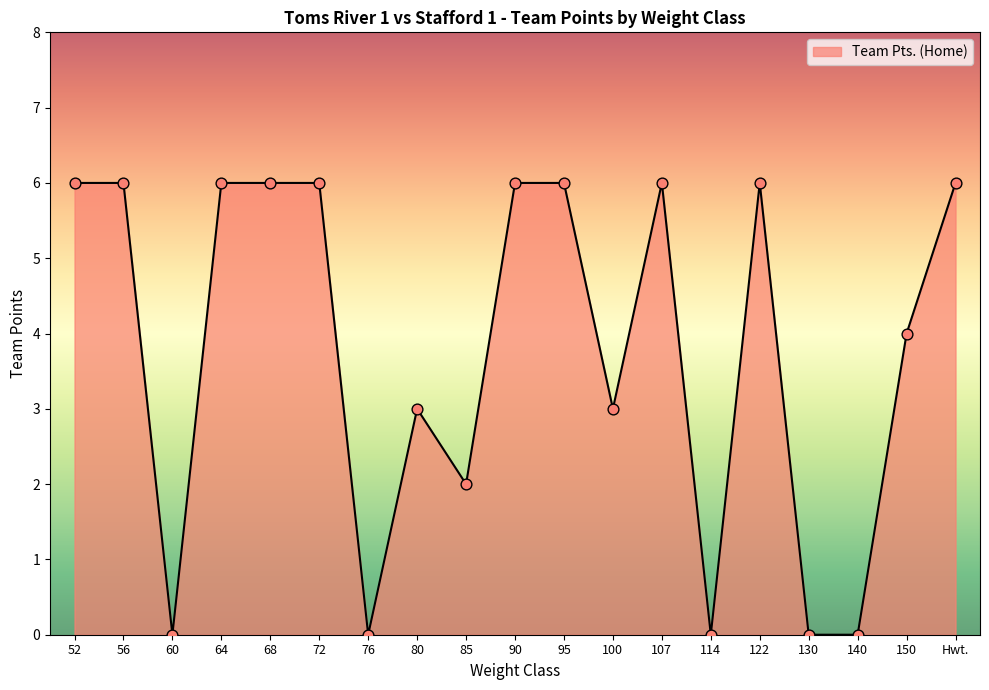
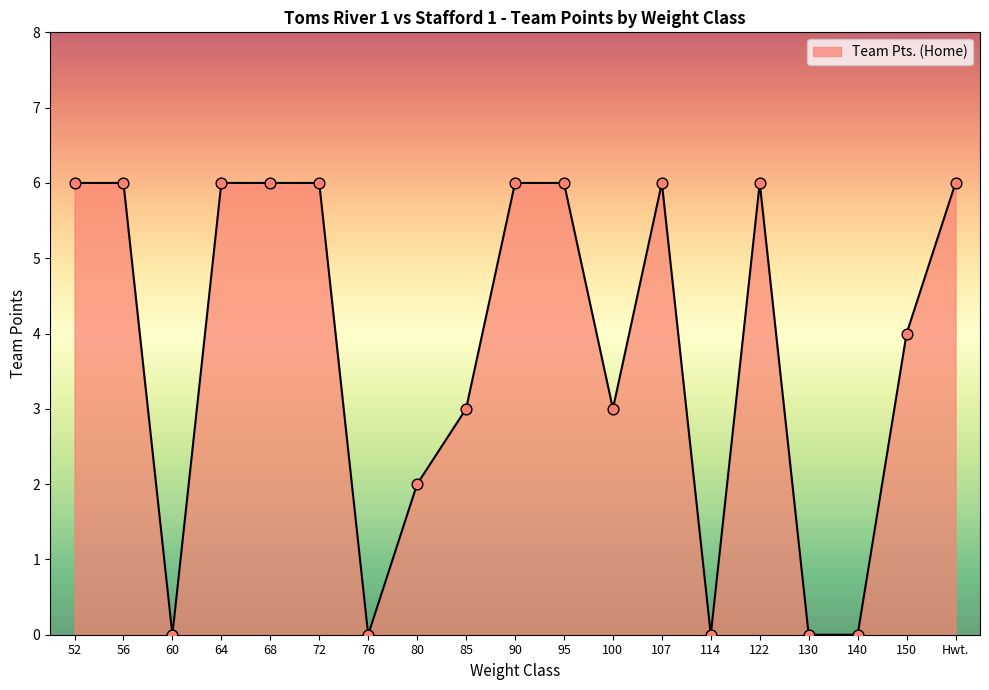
  {
    "52": 6,
    "56": 6,
    "60": 0,
    "64": 6,
    "68": 6,
    "72": 6,
    "76": 0,
-   "80": 3,
-   "85": 2,
+   "80": 2,
+   "85": 3,
    "90": 6,
    "95": 6,
    "100": 3,
    "107": 6,
    "114": 0,
    "122": 6,
    "130": 0,
    "140": 0,
    "150": 4,
    "Hwt.": 6
  }
